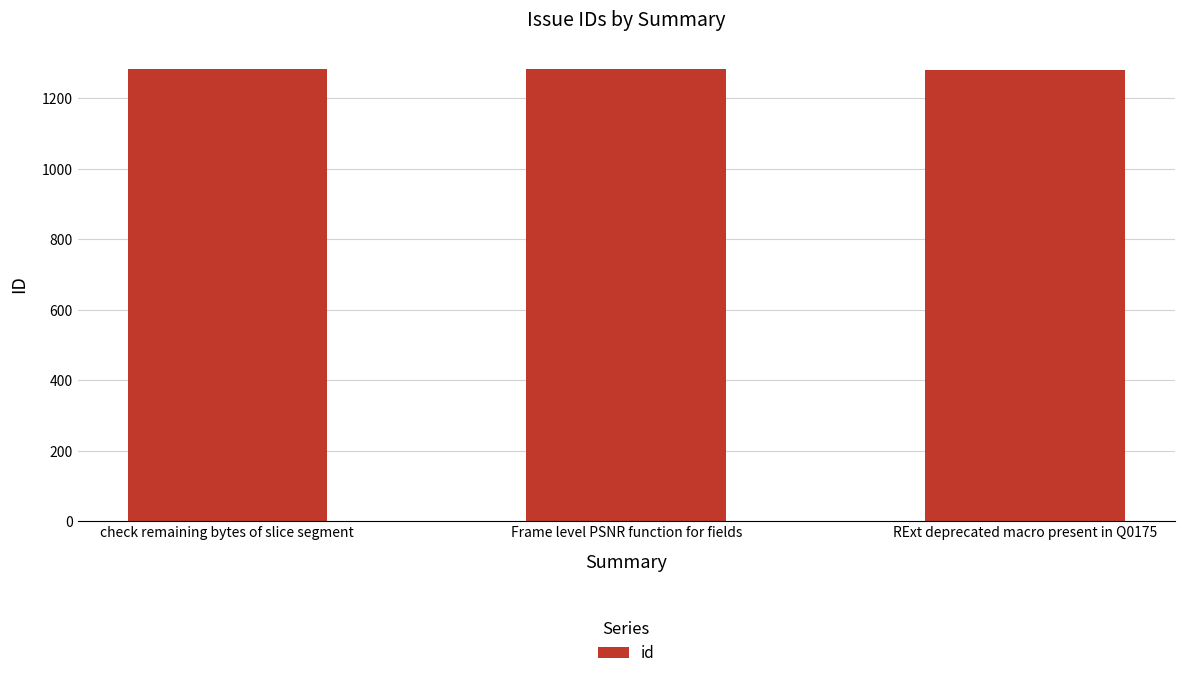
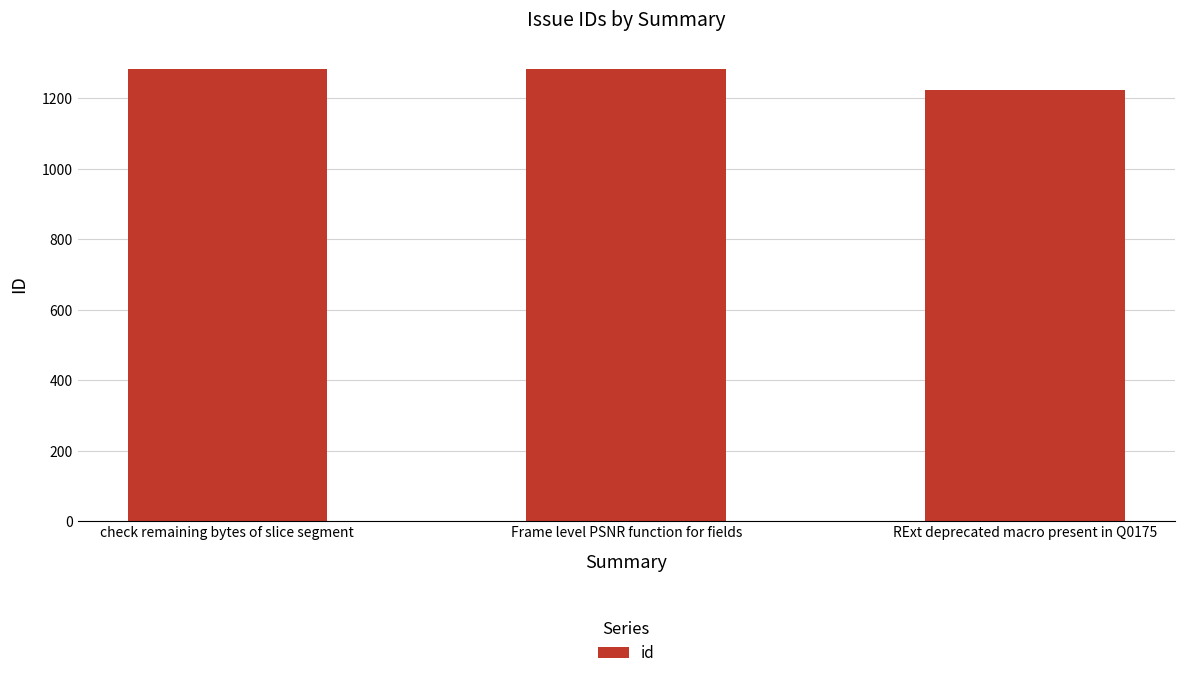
  {
    "check remaining bytes of slice segment": 1280,
    "Frame level PSNR function for fields": 1280,
-   "RExt deprecated macro present in Q0175": 1280
+   "RExt deprecated macro present in Q0175": 1220
  }
